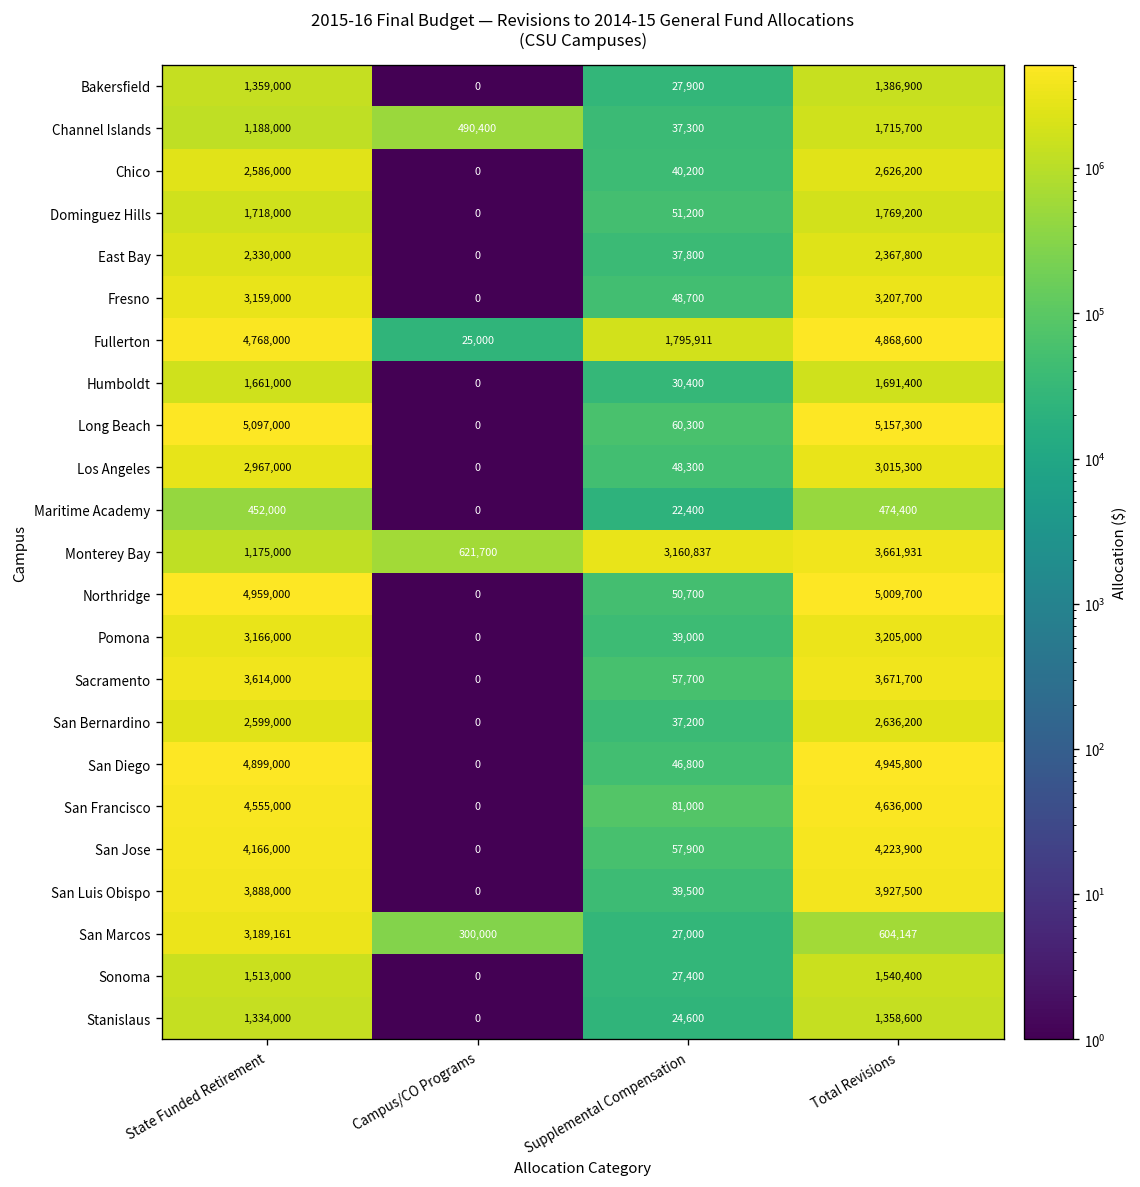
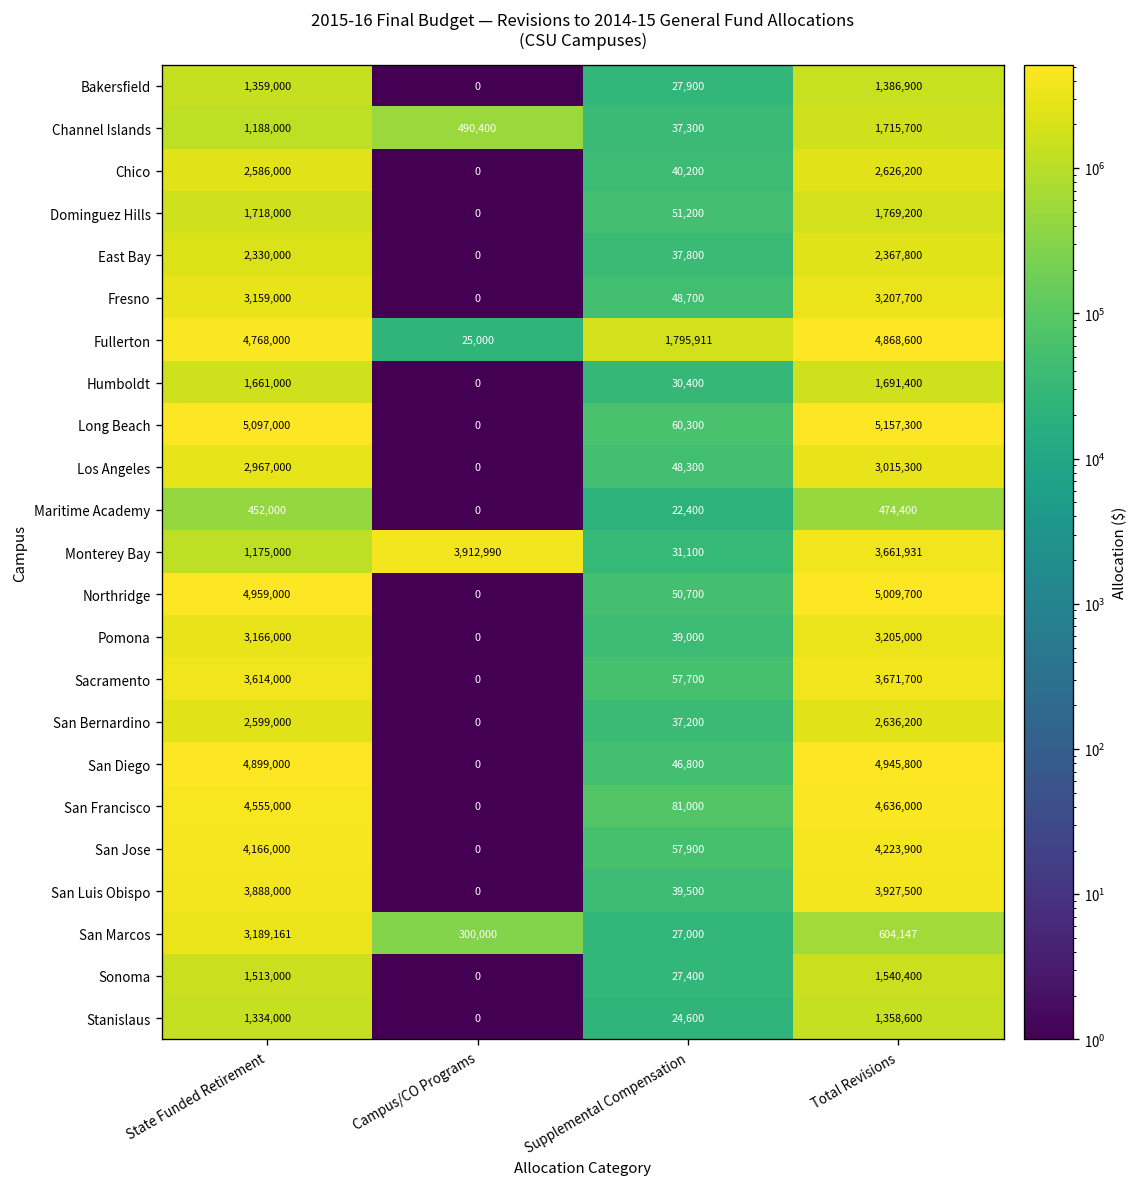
  {
    "Bakersfield": {
      "State Funded Retirement": "1,359,000",
      "Campus/CO Programs": "0",
      "Supplemental Compensation": "27,900",
      "Total Revisions": "1,386,900"
    },
    "Channel Islands": {
      "State Funded Retirement": "1,188,000",
      "Campus/CO Programs": "490,400",
      "Supplemental Compensation": "37,300",
      "Total Revisions": "1,715,700"
    },
    "Chico": {
      "State Funded Retirement": "2,586,000",
      "Campus/CO Programs": "0",
      "Supplemental Compensation": "40,200",
      "Total Revisions": "2,626,200"
    },
    "Dominguez Hills": {
      "State Funded Retirement": "1,718,000",
      "Campus/CO Programs": "0",
      "Supplemental Compensation": "51,200",
      "Total Revisions": "1,769,200"
    },
    "East Bay": {
      "State Funded Retirement": "2,330,000",
      "Campus/CO Programs": "0",
      "Supplemental Compensation": "37,800",
      "Total Revisions": "2,367,800"
    },
    "Fresno": {
      "State Funded Retirement": "3,159,000",
      "Campus/CO Programs": "0",
      "Supplemental Compensation": "48,700",
      "Total Revisions": "3,207,700"
    },
    "Fullerton": {
      "State Funded Retirement": "4,768,000",
      "Campus/CO Programs": "25,000",
      "Supplemental Compensation": "1,795,911",
      "Total Revisions": "4,868,600"
    },
    "Humboldt": {
      "State Funded Retirement": "1,661,000",
      "Campus/CO Programs": "0",
      "Supplemental Compensation": "30,400",
      "Total Revisions": "1,691,400"
    },
    "Long Beach": {
      "State Funded Retirement": "5,097,000",
      "Campus/CO Programs": "0",
      "Supplemental Compensation": "60,300",
      "Total Revisions": "5,157,300"
    },
    "Los Angeles": {
      "State Funded Retirement": "2,967,000",
      "Campus/CO Programs": "0",
      "Supplemental Compensation": "48,300",
      "Total Revisions": "3,015,300"
    },
    "Maritime Academy": {
      "State Funded Retirement": "452,000",
      "Campus/CO Programs": "0",
      "Supplemental Compensation": "22,400",
      "Total Revisions": "474,400"
    },
    "Monterey Bay": {
      "State Funded Retirement": "1,175,000",
-     "Campus/CO Programs": "621,700",
-     "Supplemental Compensation": "3,160,837",
+     "Campus/CO Programs": "3,912,990",
+     "Supplemental Compensation": "31,100",
      "Total Revisions": "3,661,931"
    },
    "Northridge": {
      "State Funded Retirement": "4,959,000",
      "Campus/CO Programs": "0",
      "Supplemental Compensation": "50,700",
      "Total Revisions": "5,009,700"
    },
    "Pomona": {
      "State Funded Retirement": "3,166,000",
      "Campus/CO Programs": "0",
      "Supplemental Compensation": "39,000",
      "Total Revisions": "3,205,000"
    },
    "Sacramento": {
      "State Funded Retirement": "3,614,000",
      "Campus/CO Programs": "0",
      "Supplemental Compensation": "57,700",
      "Total Revisions": "3,671,700"
    },
    "San Bernardino": {
      "State Funded Retirement": "2,599,000",
      "Campus/CO Programs": "0",
      "Supplemental Compensation": "37,200",
      "Total Revisions": "2,636,200"
    },
    "San Diego": {
      "State Funded Retirement": "4,899,000",
      "Campus/CO Programs": "0",
      "Supplemental Compensation": "46,800",
      "Total Revisions": "4,945,800"
    },
    "San Francisco": {
      "State Funded Retirement": "4,555,000",
      "Campus/CO Programs": "0",
      "Supplemental Compensation": "81,000",
      "Total Revisions": "4,636,000"
    },
    "San Jose": {
      "State Funded Retirement": "4,166,000",
      "Campus/CO Programs": "0",
      "Supplemental Compensation": "57,900",
      "Total Revisions": "4,223,900"
    },
    "San Luis Obispo": {
      "State Funded Retirement": "3,888,000",
      "Campus/CO Programs": "0",
      "Supplemental Compensation": "39,500",
      "Total Revisions": "3,927,500"
    },
    "San Marcos": {
      "State Funded Retirement": "3,189,161",
      "Campus/CO Programs": "300,000",
      "Supplemental Compensation": "27,000",
      "Total Revisions": "604,147"
    },
    "Sonoma": {
      "State Funded Retirement": "1,513,000",
      "Campus/CO Programs": "0",
      "Supplemental Compensation": "27,400",
      "Total Revisions": "1,540,400"
    },
    "Stanislaus": {
      "State Funded Retirement": "1,334,000",
      "Campus/CO Programs": "0",
      "Supplemental Compensation": "24,600",
      "Total Revisions": "1,358,600"
    }
  }
